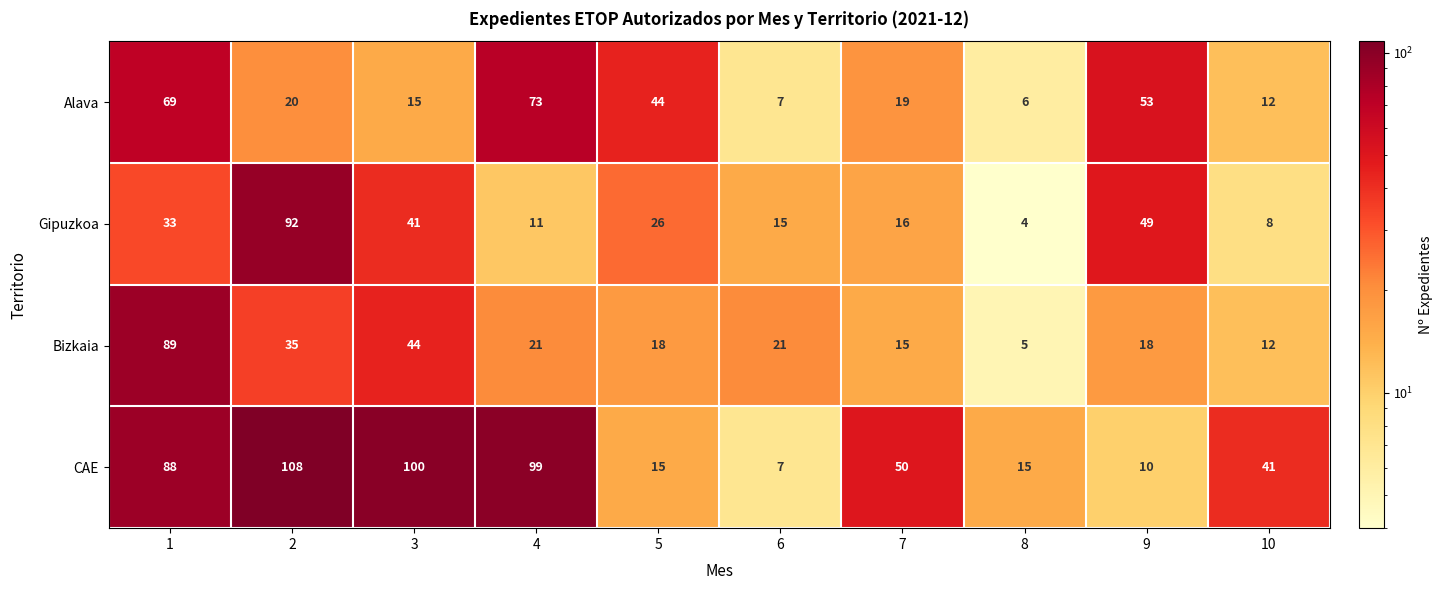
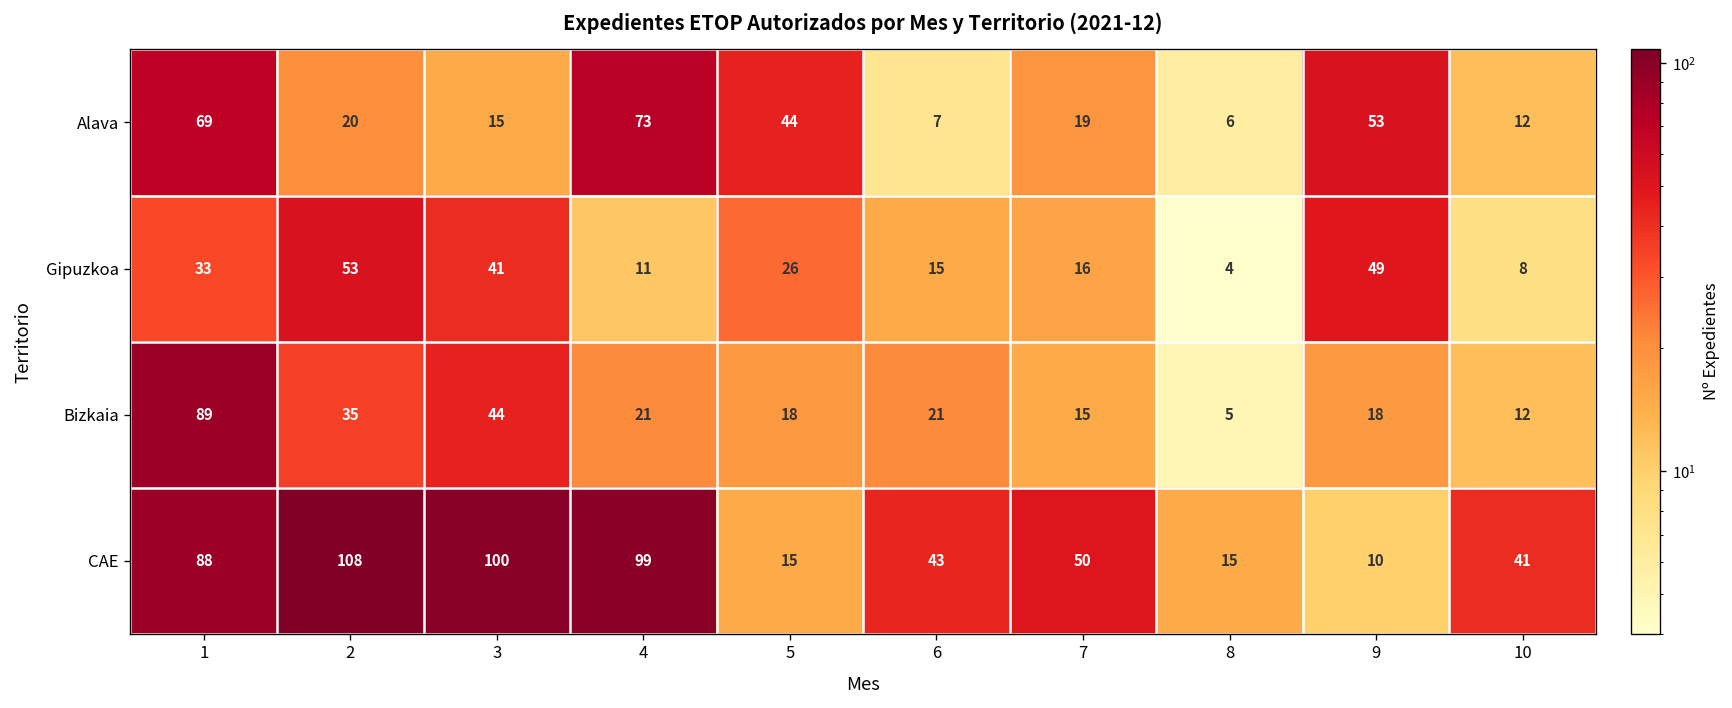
  {
    "Alava": {
      "1": 69,
      "2": 20,
      "3": 15,
      "4": 73,
      "5": 44,
      "6": 7,
      "7": 19,
      "8": 6,
      "9": 53,
      "10": 12
    },
    "Gipuzkoa": {
      "1": 33,
-     "2": 92,
+     "2": 53,
      "3": 41,
      "4": 11,
      "5": 26,
      "6": 15,
      "7": 16,
      "8": 4,
      "9": 49,
      "10": 8
    },
    "Bizkaia": {
      "1": 89,
      "2": 35,
      "3": 44,
      "4": 21,
      "5": 18,
      "6": 21,
      "7": 15,
      "8": 5,
      "9": 18,
      "10": 12
    },
    "CAE": {
      "1": 88,
      "2": 108,
      "3": 100,
      "4": 99,
      "5": 15,
-     "6": 7,
+     "6": 43,
      "7": 50,
      "8": 15,
      "9": 10,
      "10": 41
    }
  }
